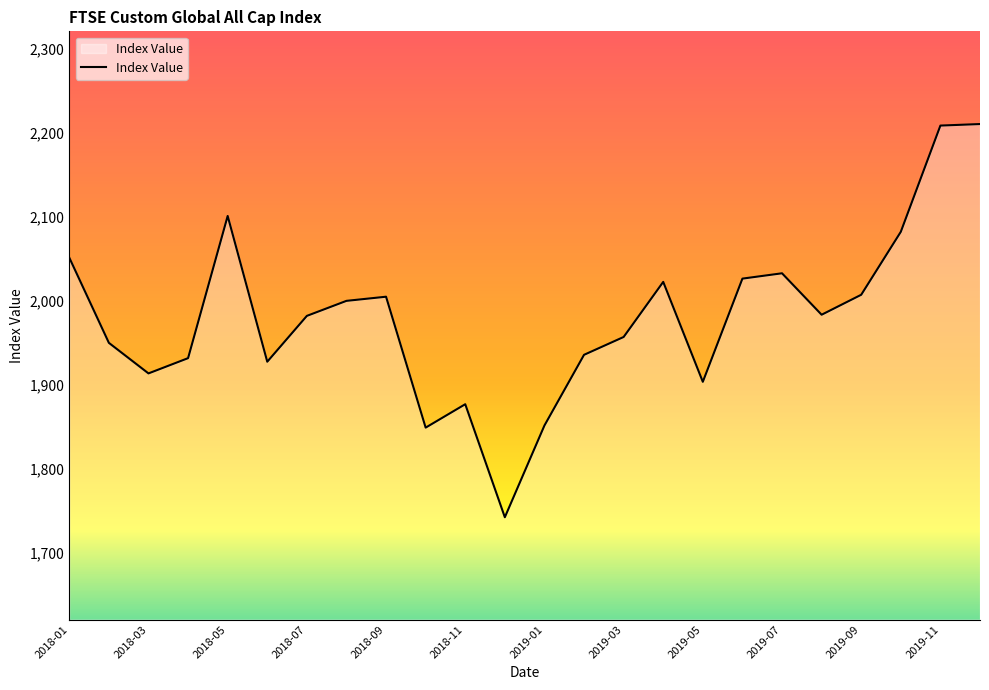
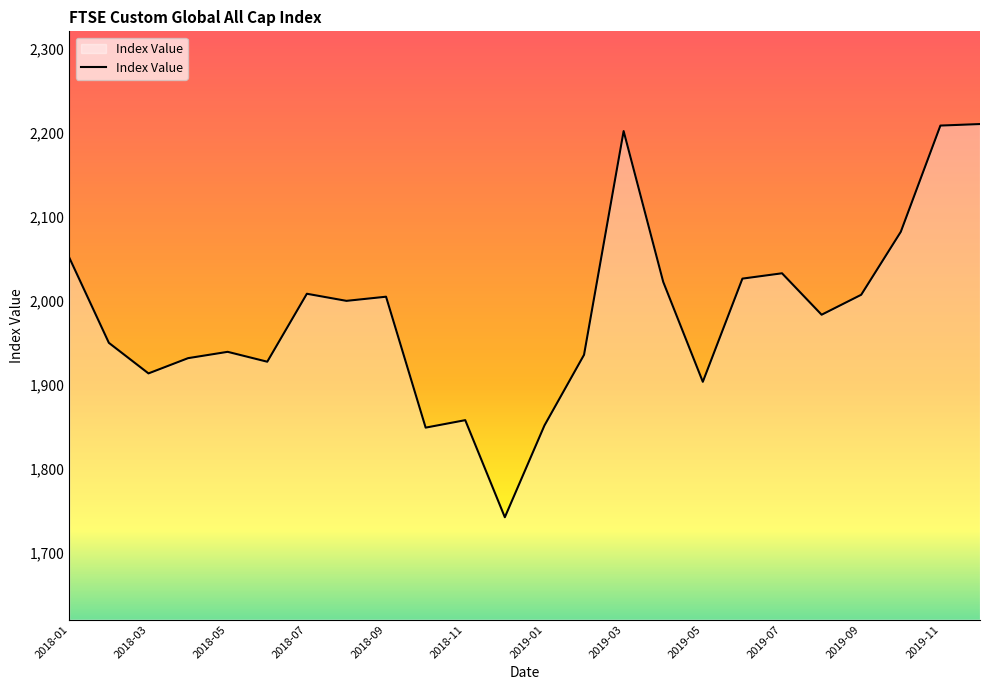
  {
    "2018-01": "2,050",
    "2018-03": "1,910",
-   "2018-05": "2,100",
-   "2018-07": "1,980",
+   "2018-05": "1,940",
+   "2018-07": "2,010",
    "2018-09": "2,000",
-   "2018-11": "1,880",
+   "2018-11": "1,860",
    "2019-01": "1,850",
-   "2019-03": "1,960",
+   "2019-03": "2,200",
    "2019-05": "1,900",
    "2019-07": "2,030",
    "2019-09": "2,010",
    "2019-11": "2,210"
  }
